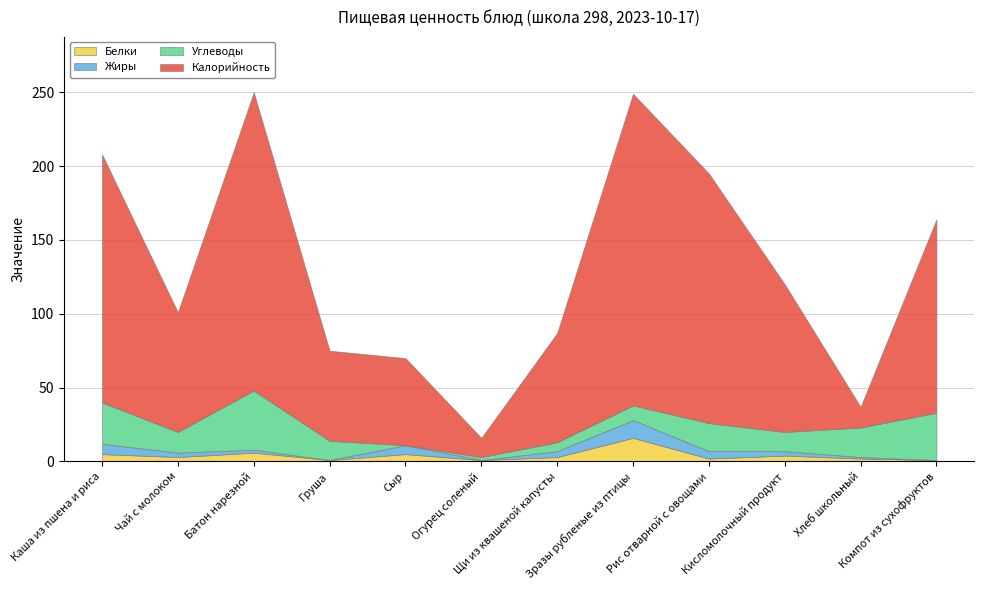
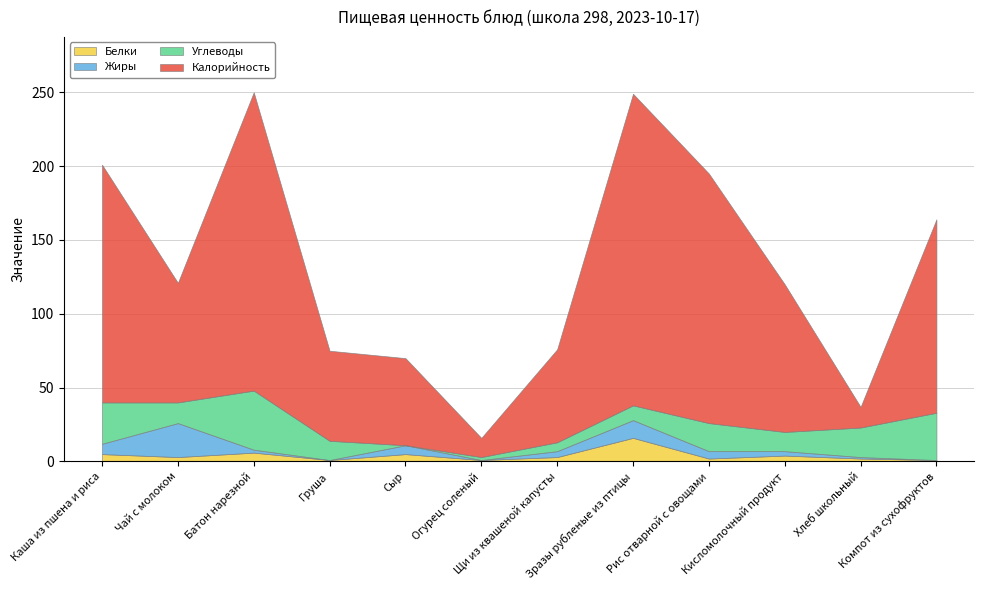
  {
    "Белки": {
      "Каша из пшена и риса": 5,
      "Чай с молоком": 3,
      "Батон нарезной": 6,
      "Сыр": 5,
      "Щи из квашеной капусты": 3,
      "Зразы рубленые из птицы": 16,
      "Рис отварной с овощами": 2,
      "Кисломолочный продукт": 4
    },
    "Жиры": {
      "Каша из пшена и риса": 7,
-     "Чай с молоком": 3,
+     "Чай с молоком": 23,
      "Батон нарезной": 2,
      "Щи из квашеной капусты": 4,
      "Зразы рубленые из птицы": 12,
      "Рис отварной с овощами": 5,
      "Кисломолочный продукт": 3
    },
    "Углеводы": {
      "Каша из пшена и риса": 28,
      "Чай с молоком": 14,
      "Батон нарезной": 40,
      "Груша": 13,
      "Огурец соленый": 2,
      "Щи из квашеной капусты": 6,
      "Зразы рубленые из птицы": 10,
      "Рис отварной с овощами": 19,
      "Кисломолочный продукт": 13,
      "Хлеб школьный": 20,
      "Компот из сухофруктов": 32
    },
    "Калорийность": {
-     "Каша из пшена и риса": 168,
+     "Каша из пшена и риса": 161,
      "Чай с молоком": 81,
      "Батон нарезной": 202,
      "Груша": 61,
      "Сыр": 59,
      "Огурец соленый": 13,
-     "Щи из квашеной капусты": 74,
+     "Щи из квашеной капусты": 63,
      "Зразы рубленые из птицы": 211,
      "Рис отварной с овощами": 169,
      "Кисломолочный продукт": 100,
      "Хлеб школьный": 14,
      "Компот из сухофруктов": 131
    }
  }
